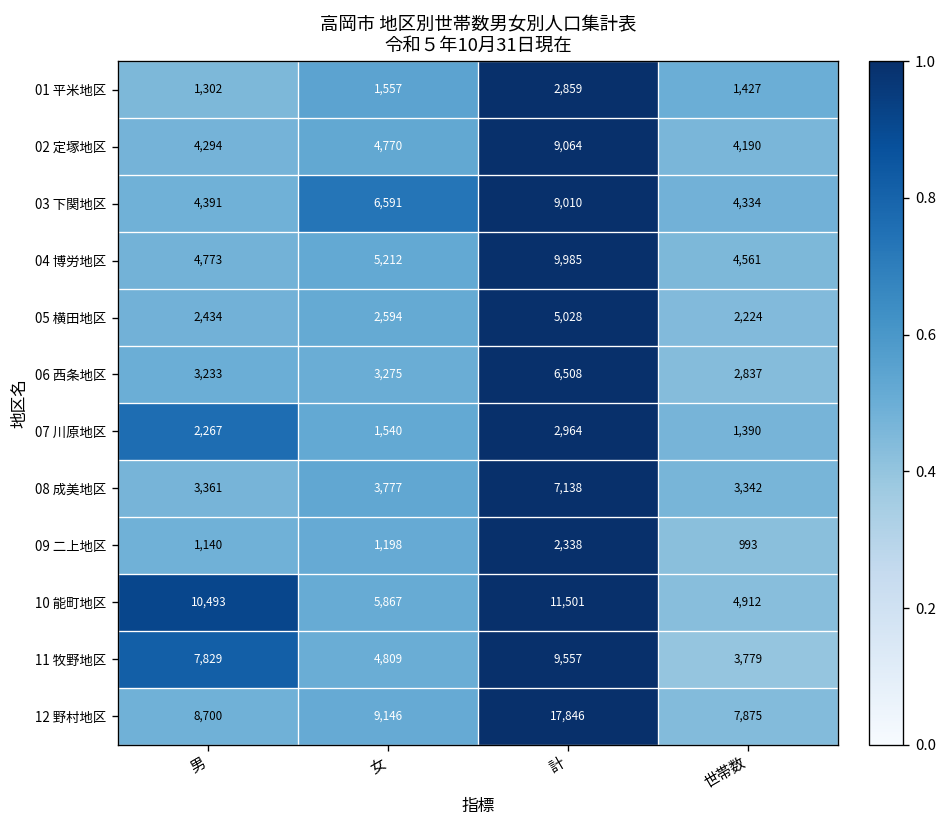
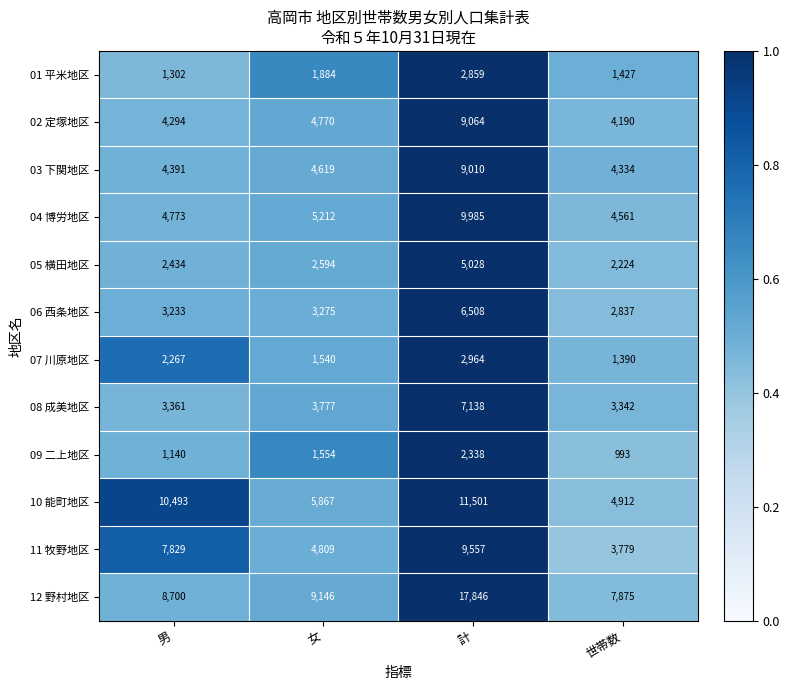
  {
    "01 平米地区": {
      "男": "1,302",
-     "女": "1,557",
+     "女": "1,884",
      "計": "2,859",
      "世帯数": "1,427"
    },
    "02 定塚地区": {
      "男": "4,294",
      "女": "4,770",
      "計": "9,064",
      "世帯数": "4,190"
    },
    "03 下関地区": {
      "男": "4,391",
-     "女": "6,591",
+     "女": "4,619",
      "計": "9,010",
      "世帯数": "4,334"
    },
    "04 博労地区": {
      "男": "4,773",
      "女": "5,212",
      "計": "9,985",
      "世帯数": "4,561"
    },
    "05 横田地区": {
      "男": "2,434",
      "女": "2,594",
      "計": "5,028",
      "世帯数": "2,224"
    },
    "06 西条地区": {
      "男": "3,233",
      "女": "3,275",
      "計": "6,508",
      "世帯数": "2,837"
    },
    "07 川原地区": {
      "男": "2,267",
      "女": "1,540",
      "計": "2,964",
      "世帯数": "1,390"
    },
    "08 成美地区": {
      "男": "3,361",
      "女": "3,777",
      "計": "7,138",
      "世帯数": "3,342"
    },
    "09 二上地区": {
      "男": "1,140",
-     "女": "1,198",
+     "女": "1,554",
      "計": "2,338",
      "世帯数": "993"
    },
    "10 能町地区": {
      "男": "10,493",
      "女": "5,867",
      "計": "11,501",
      "世帯数": "4,912"
    },
    "11 牧野地区": {
      "男": "7,829",
      "女": "4,809",
      "計": "9,557",
      "世帯数": "3,779"
    },
    "12 野村地区": {
      "男": "8,700",
      "女": "9,146",
      "計": "17,846",
      "世帯数": "7,875"
    }
  }
